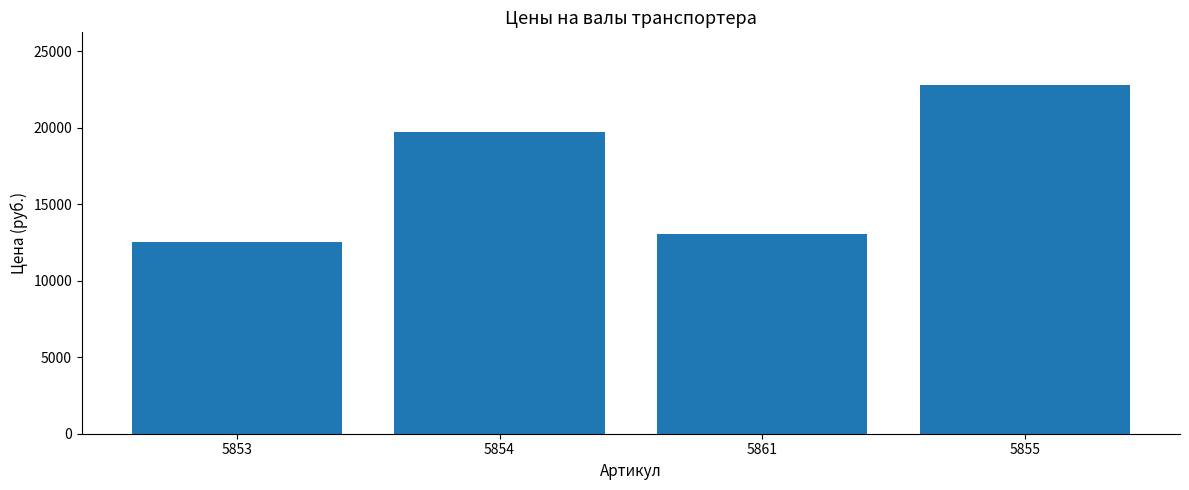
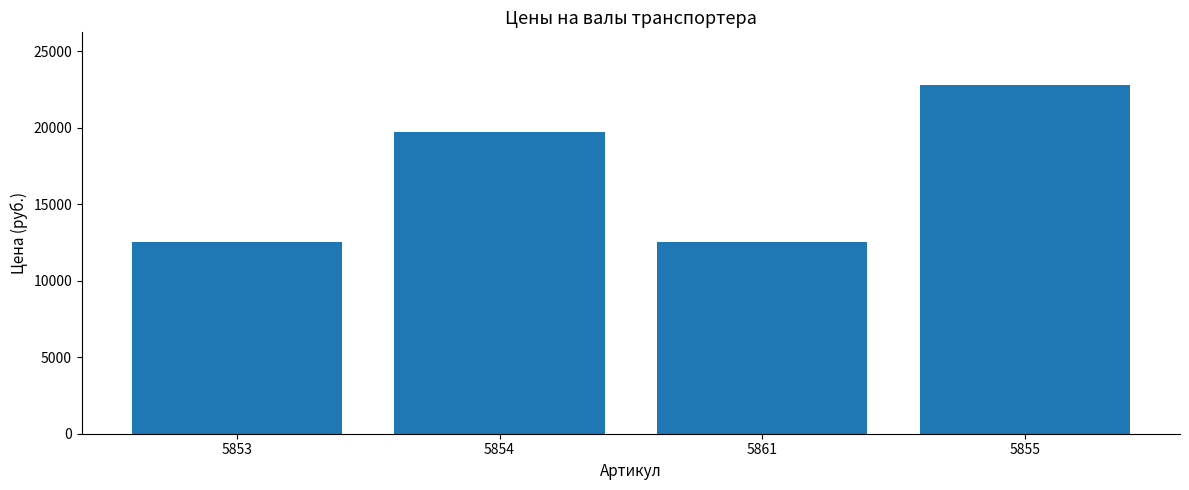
  {
    "5853": 12500,
    "5854": 19700,
-   "5861": 13000,
+   "5861": 12500,
    "5855": 22800
  }
